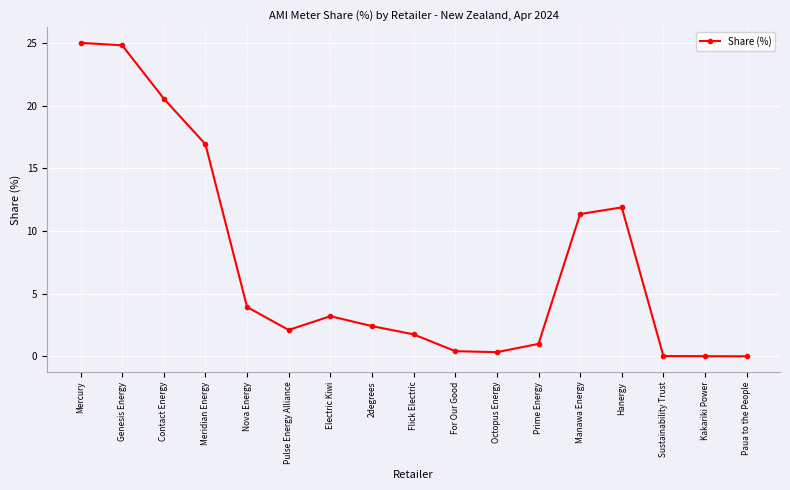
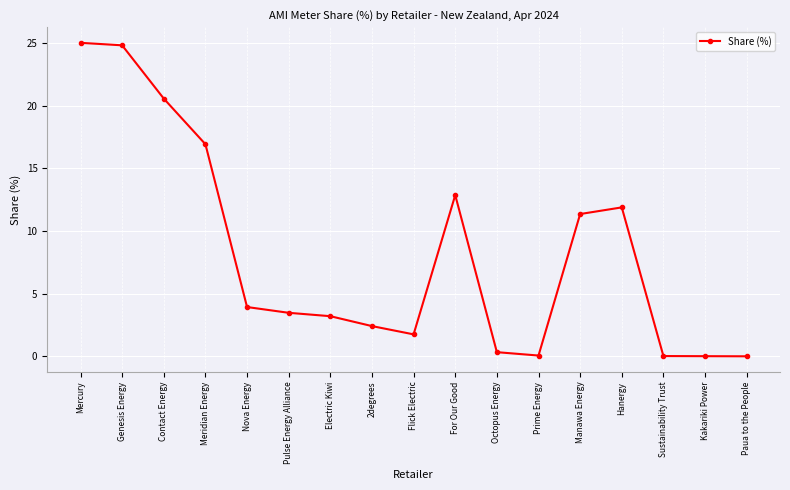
  {
    "Mercury": 25.0,
    "Genesis Energy": 24.8,
    "Contact Energy": 20.6,
    "Meridian Energy": 16.9,
    "Nova Energy": 3.9,
-   "Pulse Energy Alliance": 2.1,
+   "Pulse Energy Alliance": 3.5,
    "Electric Kiwi": 3.2,
    "2degrees": 2.4,
    "Flick Electric": 1.8,
-   "For Our Good": 0.4,
+   "For Our Good": 12.9,
    "Octopus Energy": 0.3,
-   "Prime Energy": 1.0,
+   "Prime Energy": 0.1,
    "Manawa Energy": 11.4,
    "Hanergy": 11.9,
    "Sustainability Trust": 0.0,
    "Kakariki Power": 0.0,
    "Paua to the People": 0.0
  }
